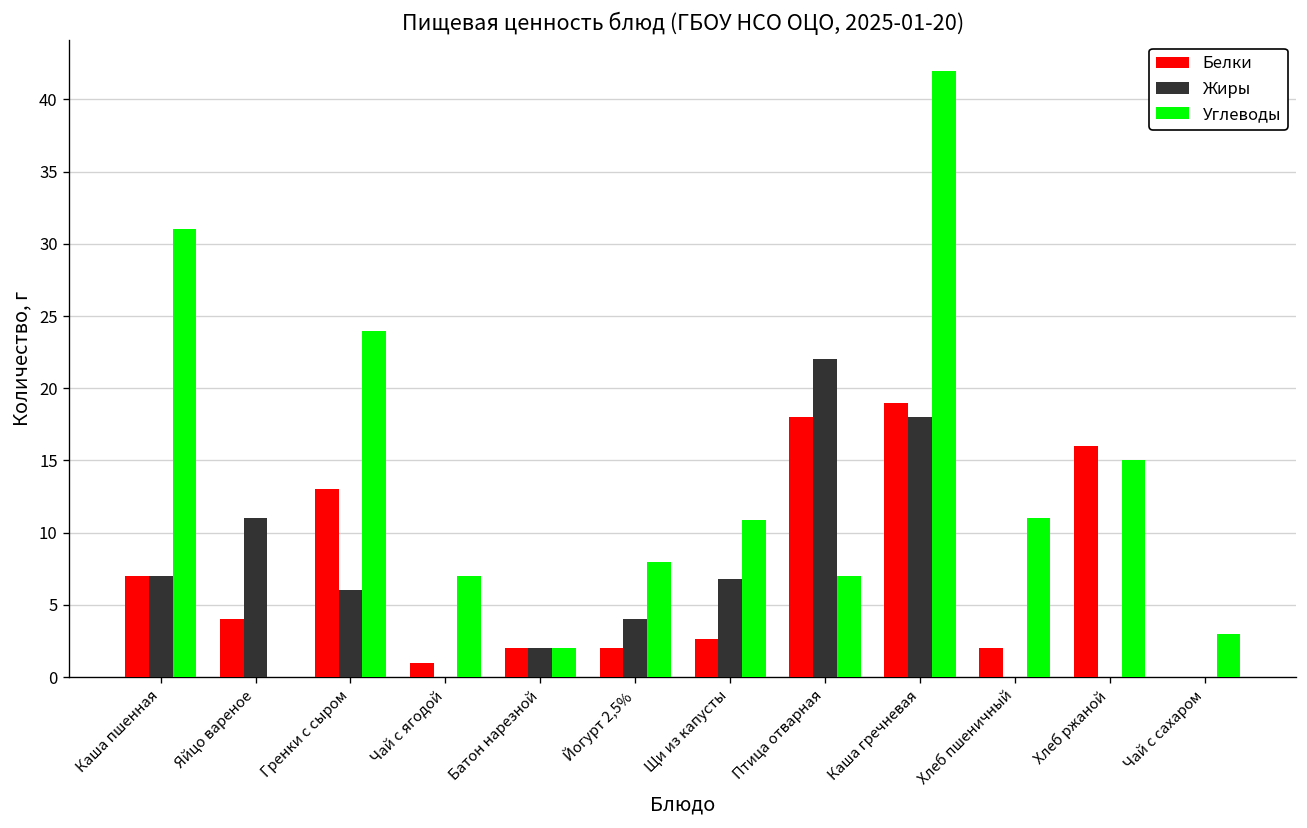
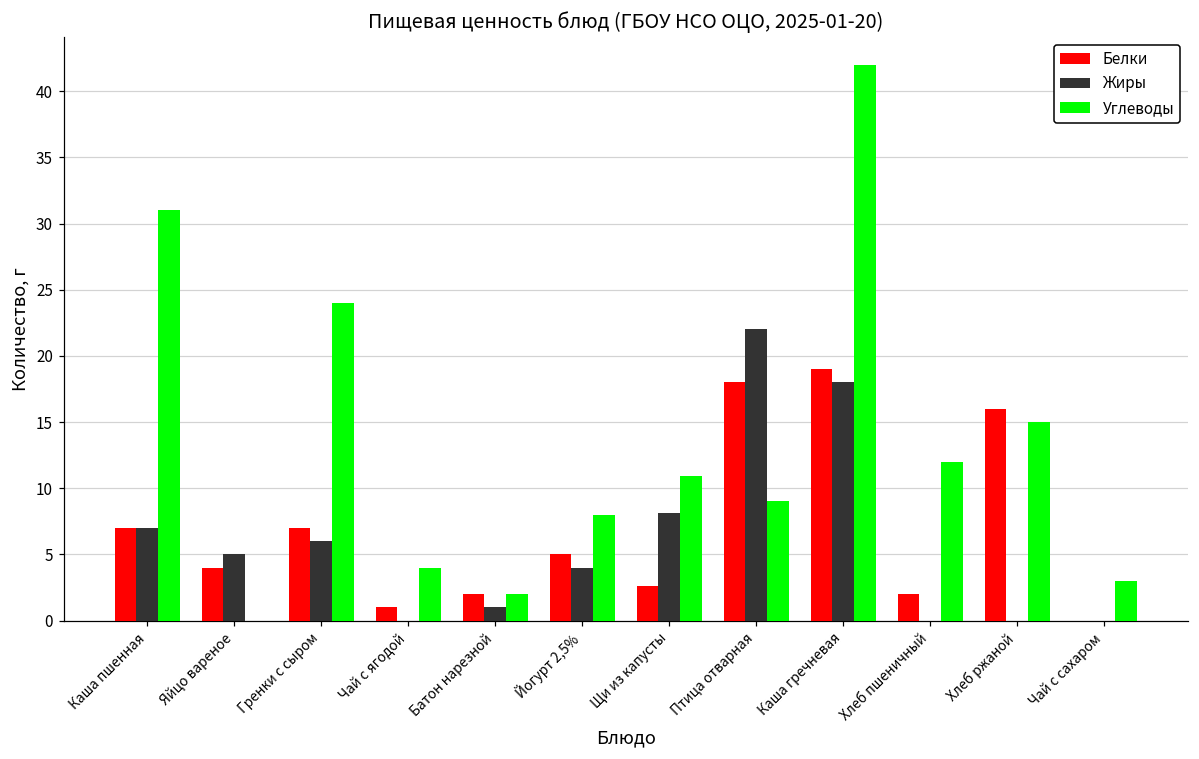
  {
    "Белки": {
      "Каша пшенная": 7,
      "Яйцо вареное": 4,
-     "Гренки с сыром": 13,
+     "Гренки с сыром": 7,
      "Чай с ягодой": 1,
      "Батон нарезной": 2,
-     "Йогурт 2,5%": 2,
+     "Йогурт 2,5%": 5,
      "Щи из капусты": 2.6,
      "Птица отварная": 18,
      "Каша гречневая": 19,
      "Хлеб пшеничный": 2,
      "Хлеб ржаной": 16,
      "Чай с сахаром": 0
    },
    "Жиры": {
      "Каша пшенная": 7.0,
-     "Яйцо вареное": 11,
+     "Яйцо вареное": 5,
      "Гренки с сыром": 6.0,
      "Чай с ягодой": 0.0,
-     "Батон нарезной": 2,
+     "Батон нарезной": 1,
      "Йогурт 2,5%": 4.0,
-     "Щи из капусты": 6.8,
+     "Щи из капусты": 8.1,
      "Птица отварная": 22.0,
      "Каша гречневая": 18.0,
      "Хлеб пшеничный": 0.0,
      "Хлеб ржаной": 0.0,
      "Чай с сахаром": 0.0
    },
    "Углеводы": {
      "Каша пшенная": 31,
      "Яйцо вареное": 0,
      "Гренки с сыром": 24,
-     "Чай с ягодой": 7,
+     "Чай с ягодой": 4,
      "Батон нарезной": 2,
      "Йогурт 2,5%": 8,
      "Щи из капусты": 11,
-     "Птица отварная": 7,
+     "Птица отварная": 9,
      "Каша гречневая": 42,
-     "Хлеб пшеничный": 11,
+     "Хлеб пшеничный": 12,
      "Хлеб ржаной": 15,
      "Чай с сахаром": 3
    }
  }
